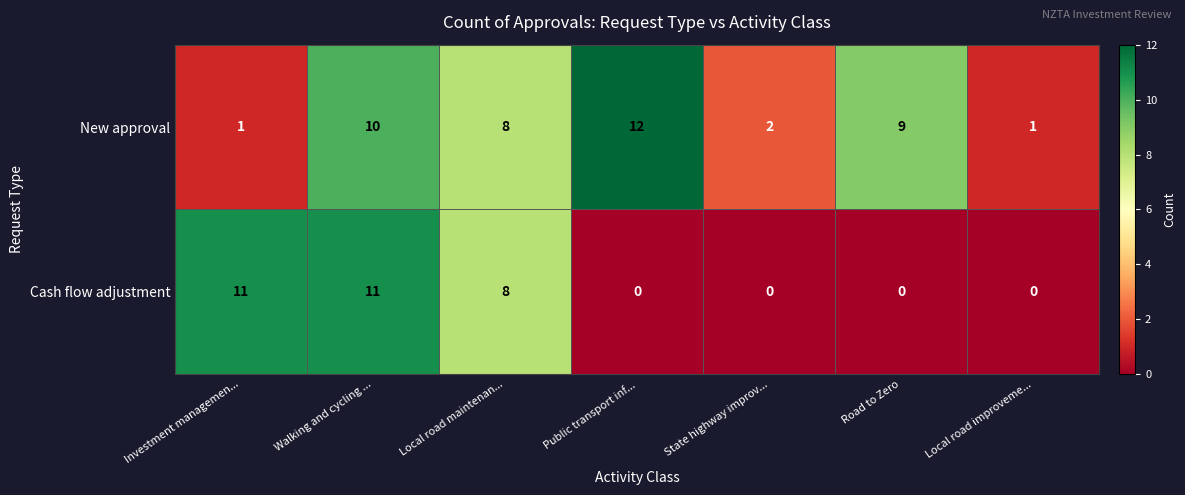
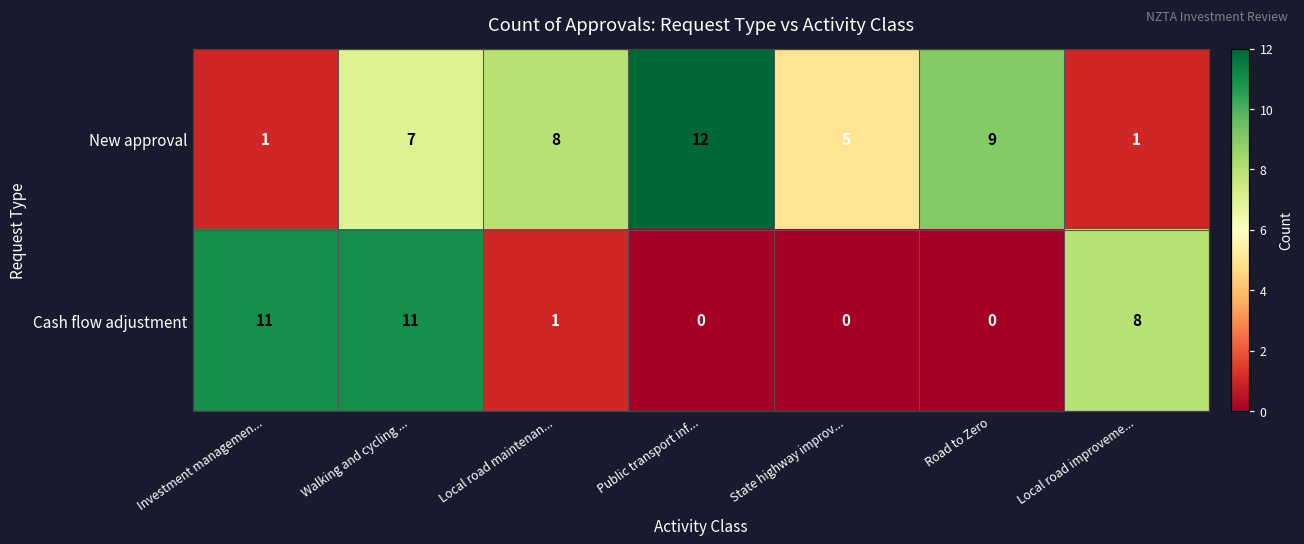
  {
    "New approval": {
      "Investment managemen...": 1,
-     "Walking and cycling ...": 10,
+     "Walking and cycling ...": 7,
      "Local road maintenan...": 8,
      "Public transport inf...": 12,
-     "State highway improv...": 2,
+     "State highway improv...": 5,
      "Road to Zero": 9,
      "Local road improveme...": 1
    },
    "Cash flow adjustment": {
      "Investment managemen...": 11,
      "Walking and cycling ...": 11,
-     "Local road maintenan...": 8,
+     "Local road maintenan...": 1,
      "Public transport inf...": 0,
      "State highway improv...": 0,
      "Road to Zero": 0,
-     "Local road improveme...": 0
+     "Local road improveme...": 8
    }
  }
